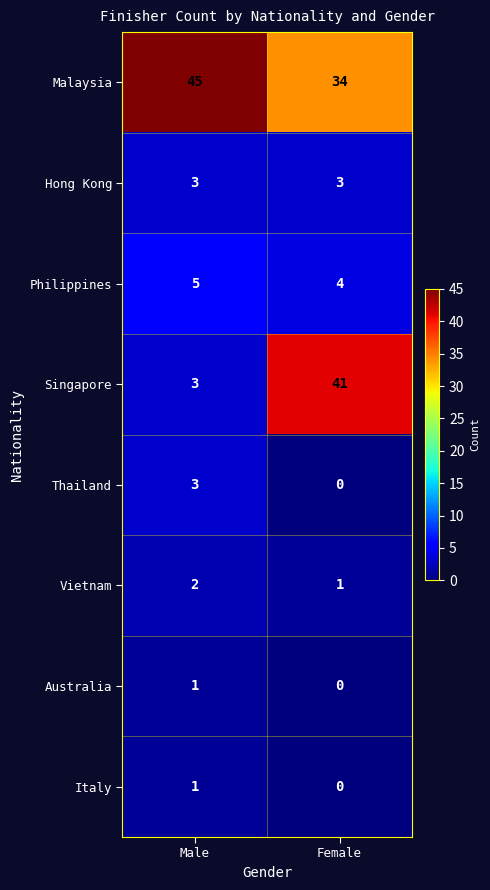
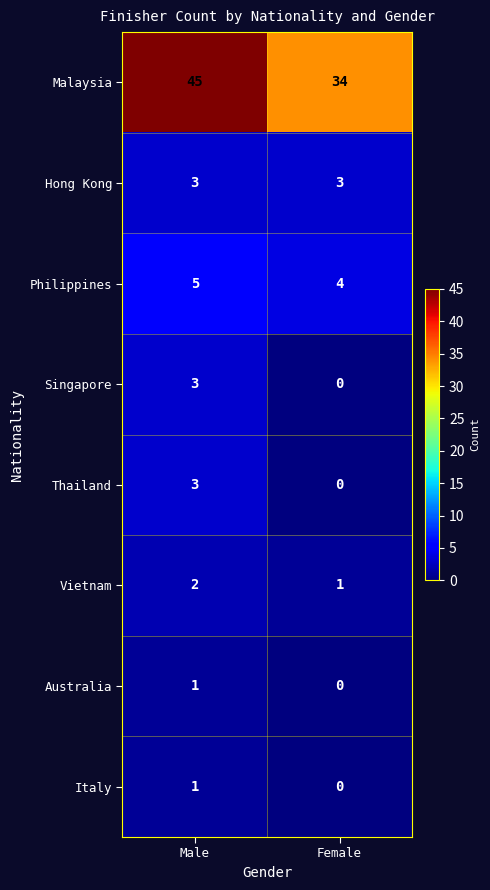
  {
    "Malaysia": {
      "Male": 45,
      "Female": 34
    },
    "Hong Kong": {
      "Male": 3,
      "Female": 3
    },
    "Philippines": {
      "Male": 5,
      "Female": 4
    },
    "Singapore": {
      "Male": 3,
-     "Female": 41
+     "Female": 0
    },
    "Thailand": {
      "Male": 3,
      "Female": 0
    },
    "Vietnam": {
      "Male": 2,
      "Female": 1
    },
    "Australia": {
      "Male": 1,
      "Female": 0
    },
    "Italy": {
      "Male": 1,
      "Female": 0
    }
  }
